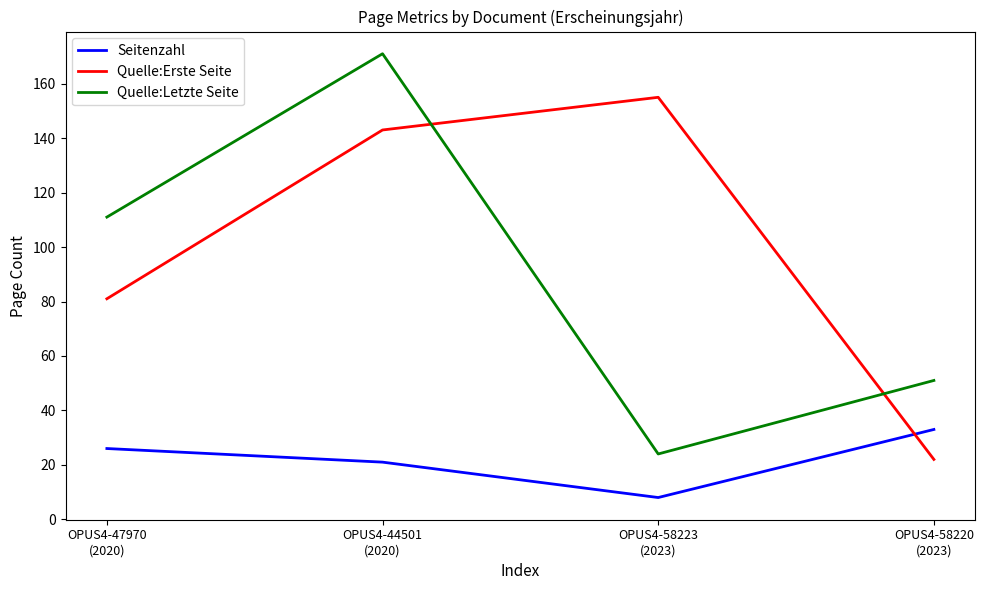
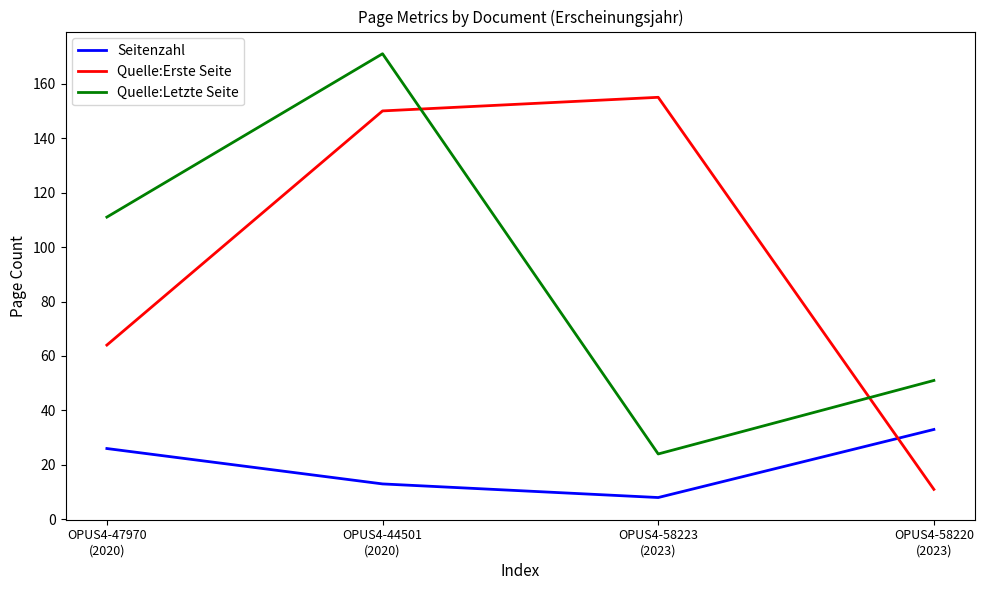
  {
    "Seitenzahl": {
      "OPUS4-47970 (2020)": 26,
-     "OPUS4-44501 (2020)": 21,
+     "OPUS4-44501 (2020)": 13,
      "OPUS4-58223 (2023)": 8,
      "OPUS4-58220 (2023)": 33
    },
    "Quelle:Erste Seite": {
-     "OPUS4-47970 (2020)": 81,
-     "OPUS4-44501 (2020)": 143,
+     "OPUS4-47970 (2020)": 64,
+     "OPUS4-44501 (2020)": 150,
      "OPUS4-58223 (2023)": 155,
-     "OPUS4-58220 (2023)": 22
+     "OPUS4-58220 (2023)": 11
    },
    "Quelle:Letzte Seite": {
      "OPUS4-47970 (2020)": 111,
      "OPUS4-44501 (2020)": 171,
      "OPUS4-58223 (2023)": 24,
      "OPUS4-58220 (2023)": 51
    }
  }
